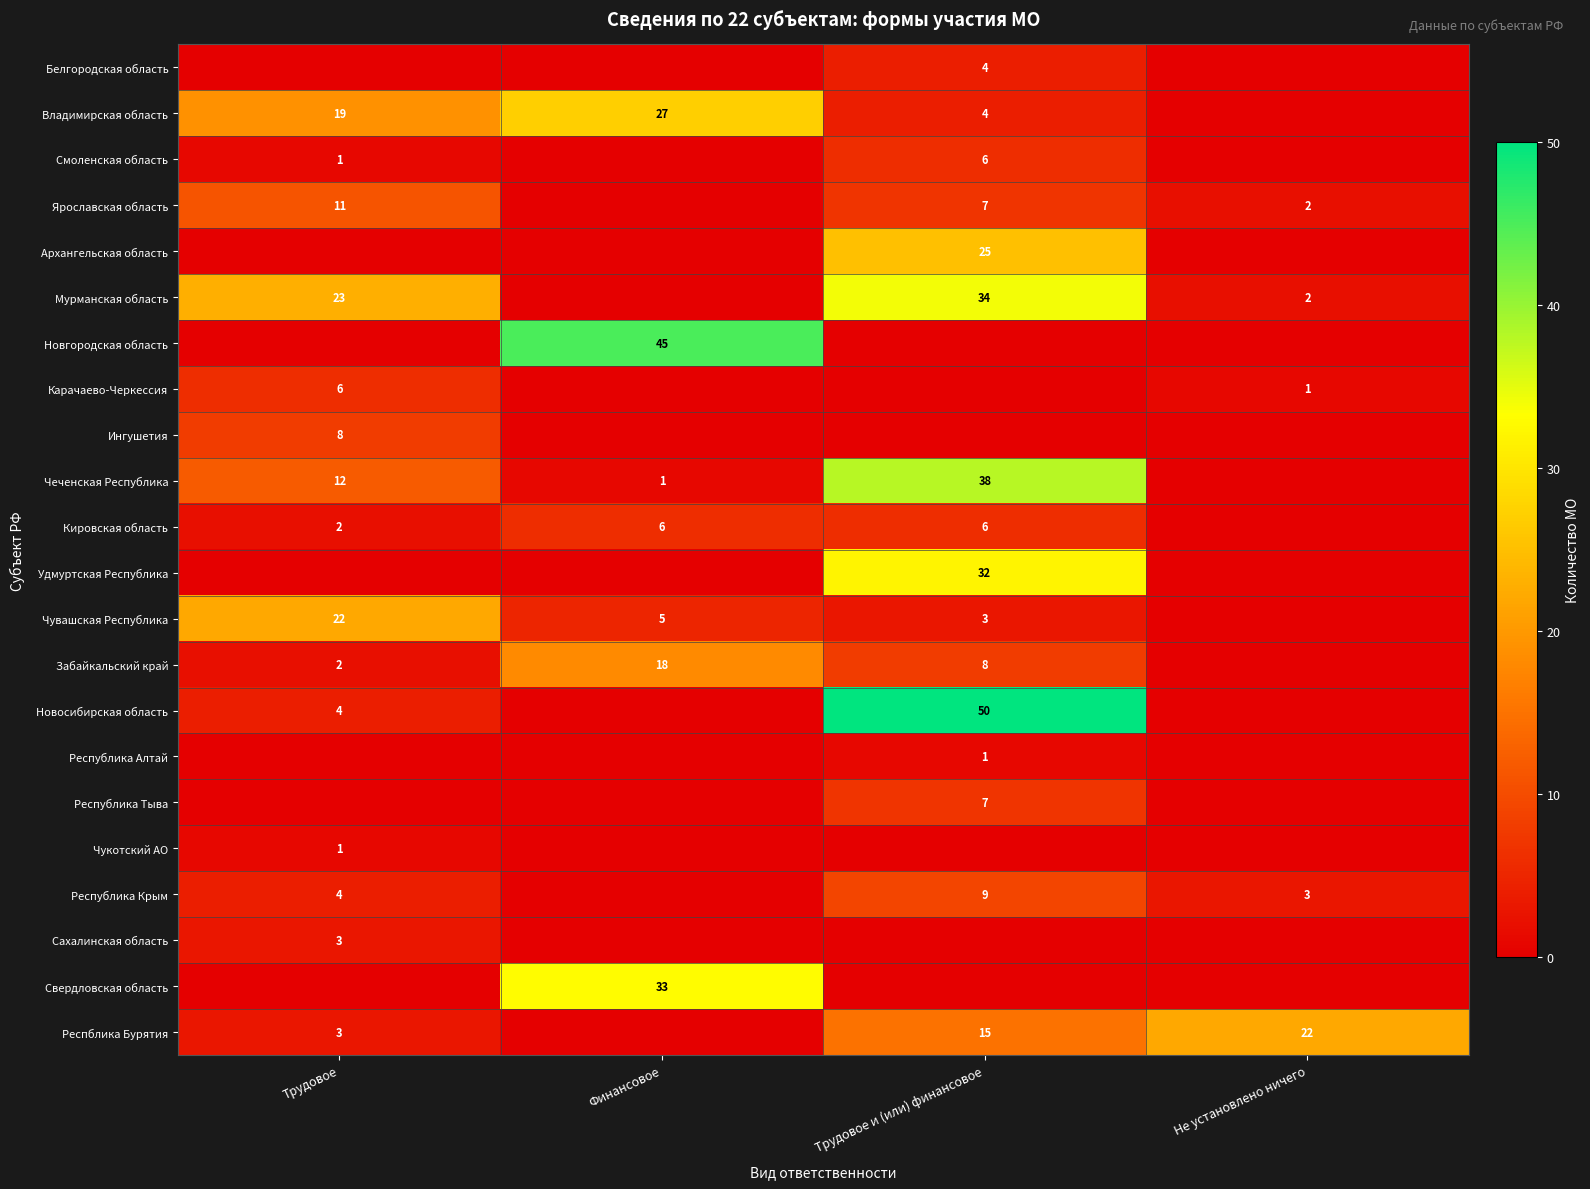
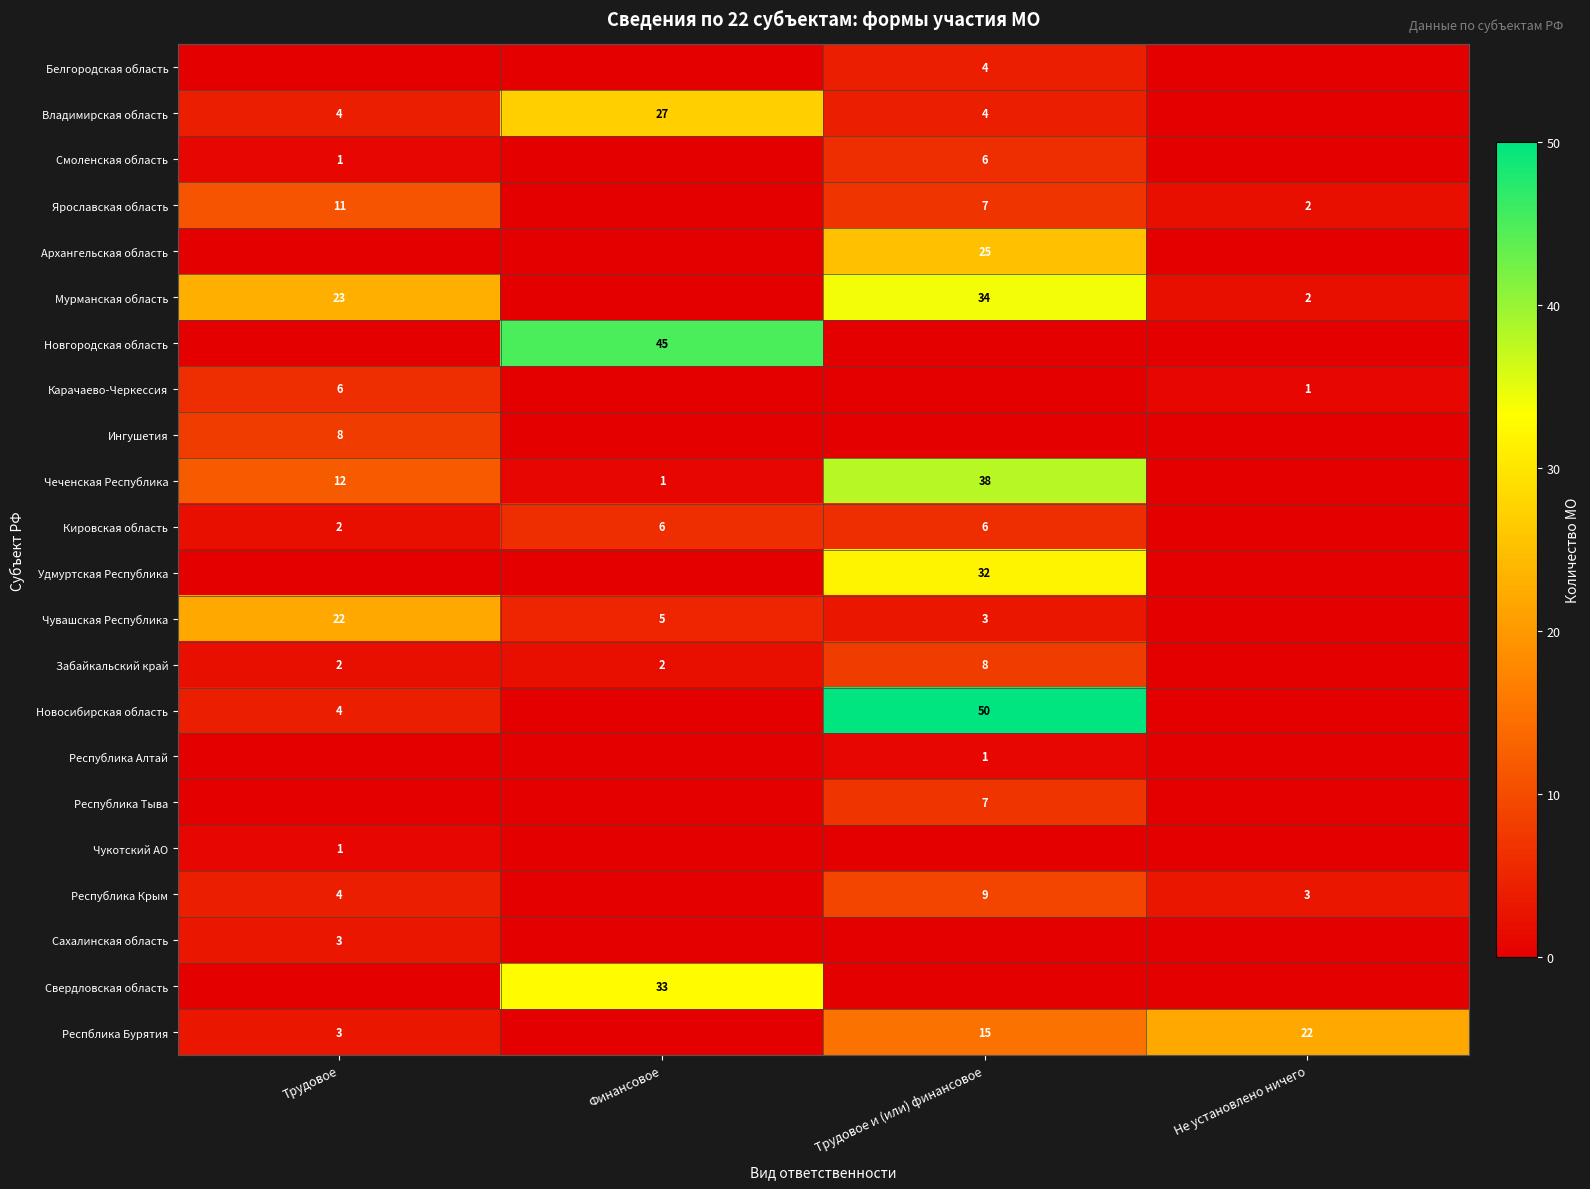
  {
    "Белгородская область": {
      "Трудовое и (или) финансовое": 4
    },
    "Владимирская область": {
-     "Трудовое": 19,
+     "Трудовое": 4,
      "Финансовое": 27,
      "Трудовое и (или) финансовое": 4
    },
    "Смоленская область": {
      "Трудовое": 1,
      "Трудовое и (или) финансовое": 6
    },
    "Ярославская область": {
      "Трудовое": 11,
      "Трудовое и (или) финансовое": 7,
      "Не установлено ничего": 2
    },
    "Архангельская область": {
      "Трудовое и (или) финансовое": 25
    },
    "Мурманская область": {
      "Трудовое": 23,
      "Трудовое и (или) финансовое": 34,
      "Не установлено ничего": 2
    },
    "Новгородская область": {
      "Финансовое": 45
    },
    "Карачаево-Черкессия": {
      "Трудовое": 6,
      "Не установлено ничего": 1
    },
    "Ингушетия": {
      "Трудовое": 8
    },
    "Чеченская Республика": {
      "Трудовое": 12,
      "Финансовое": 1,
      "Трудовое и (или) финансовое": 38
    },
    "Кировская область": {
      "Трудовое": 2,
      "Финансовое": 6,
      "Трудовое и (или) финансовое": 6
    },
    "Удмуртская Республика": {
      "Трудовое и (или) финансовое": 32
    },
    "Чувашская Республика": {
      "Трудовое": 22,
      "Финансовое": 5,
      "Трудовое и (или) финансовое": 3
    },
    "Забайкальский край": {
      "Трудовое": 2,
-     "Финансовое": 18,
+     "Финансовое": 2,
      "Трудовое и (или) финансовое": 8
    },
    "Новосибирская область": {
      "Трудовое": 4,
      "Трудовое и (или) финансовое": 50
    },
    "Республика Алтай": {
      "Трудовое и (или) финансовое": 1
    },
    "Республика Тыва": {
      "Трудовое и (или) финансовое": 7
    },
    "Чукотский АО": {
      "Трудовое": 1
    },
    "Республика Крым": {
      "Трудовое": 4,
      "Трудовое и (или) финансовое": 9,
      "Не установлено ничего": 3
    },
    "Сахалинская область": {
      "Трудовое": 3
    },
    "Свердловская область": {
      "Финансовое": 33
    },
    "Респблика Бурятия": {
      "Трудовое": 3,
      "Трудовое и (или) финансовое": 15,
      "Не установлено ничего": 22
    }
  }
